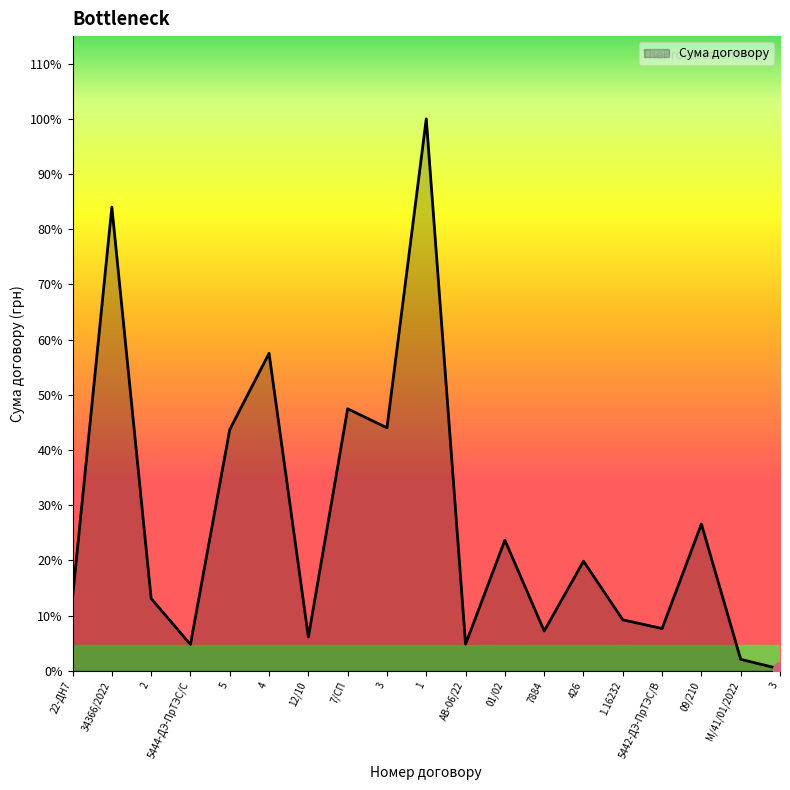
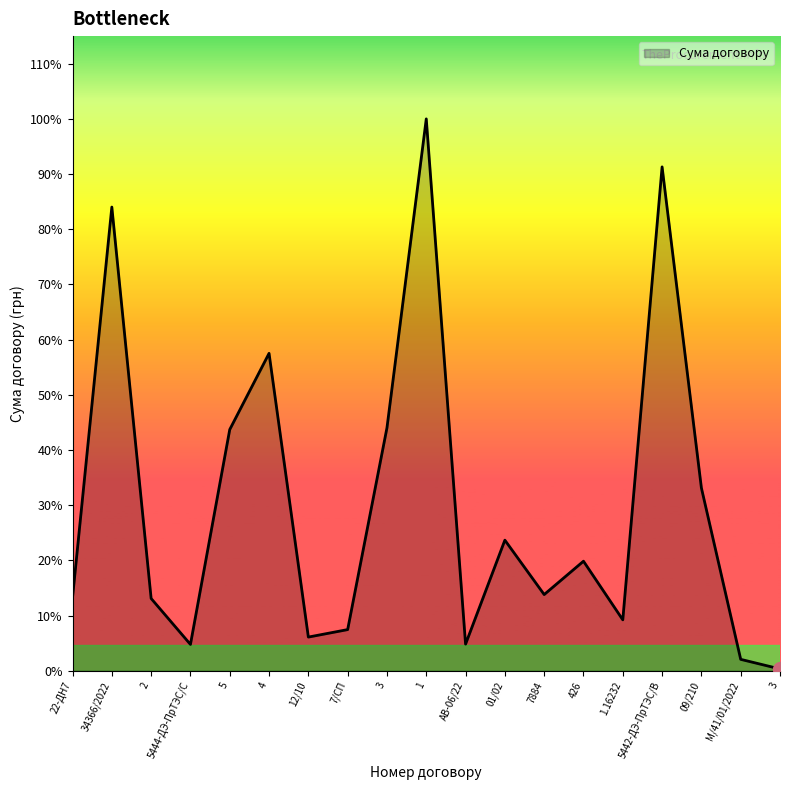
  {
    "Сума договору": {
      "22-ДН7": "13%",
      "34366/2022": "84%",
      "2": "13%",
      "5444-ДЭ-ПрТЭС/С": "5%",
      "5": "44%",
      "4": "58%",
      "12/10": "6%",
-     "7/СП": "47%",
+     "7/СП": "7%",
      "1": "100%",
      "АВ-06/22": "5%",
      "01/02": "24%",
-     "7884": "7%",
+     "7884": "14%",
      "426": "20%",
      "1.16232": "9%",
-     "5442-ДЭ-ПрТЭС/В": "8%",
-     "09/210": "27%"
+     "5442-ДЭ-ПрТЭС/В": "91%",
+     "09/210": "33%"
    }
  }
